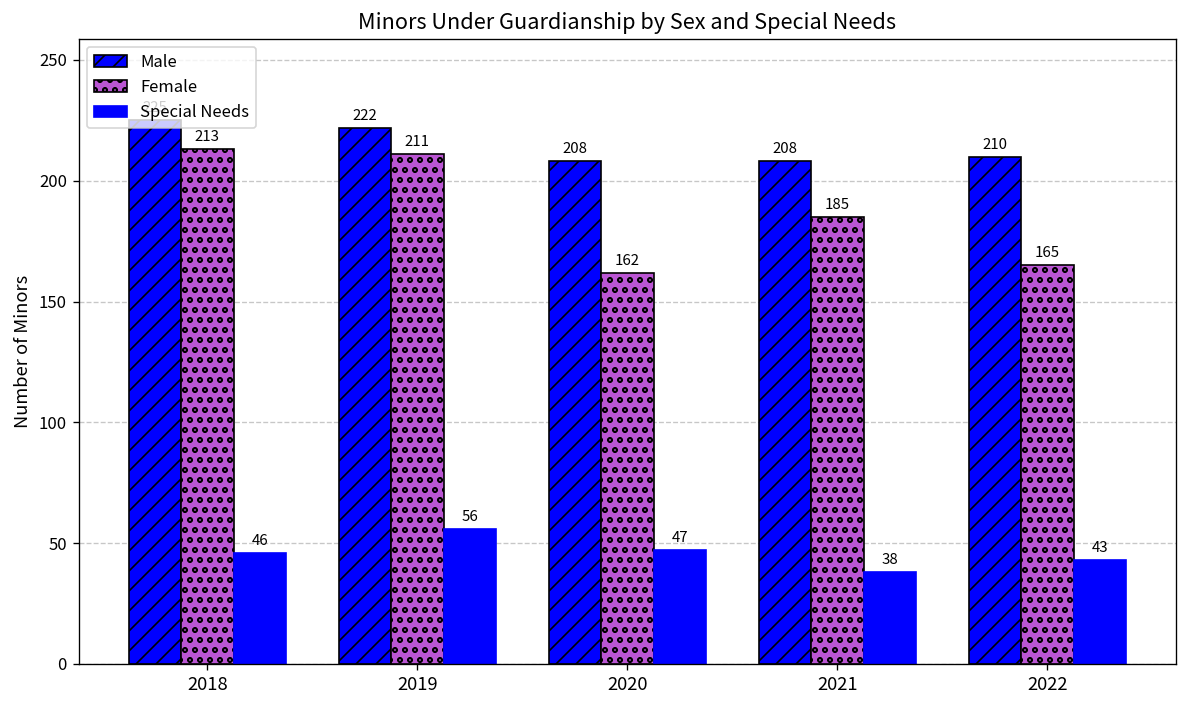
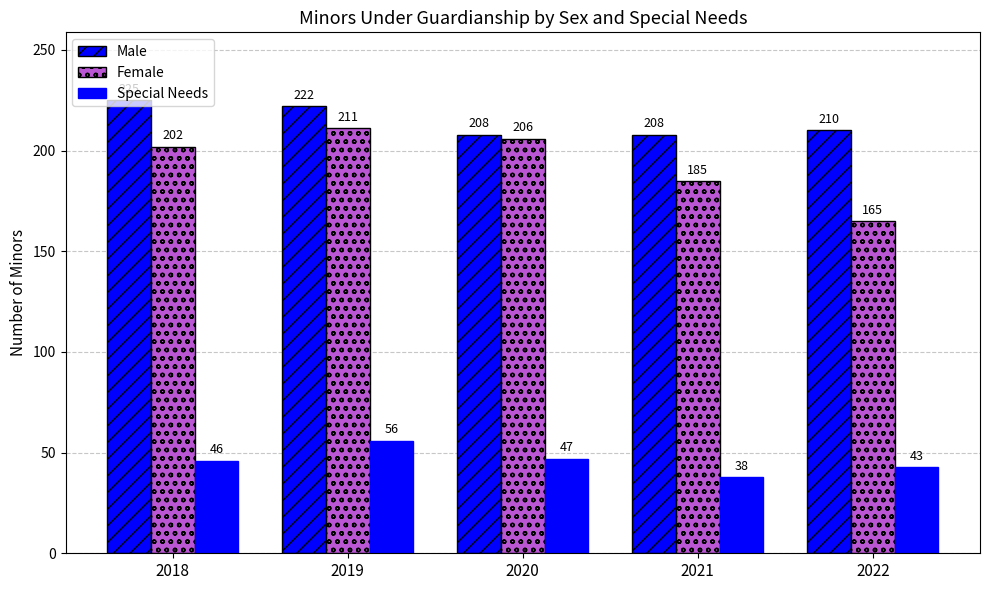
  {
    "Female": {
-     "2018": 213,
+     "2018": 202,
      "2019": 211,
-     "2020": 162,
+     "2020": 206,
      "2021": 185,
      "2022": 165
    }
  }
